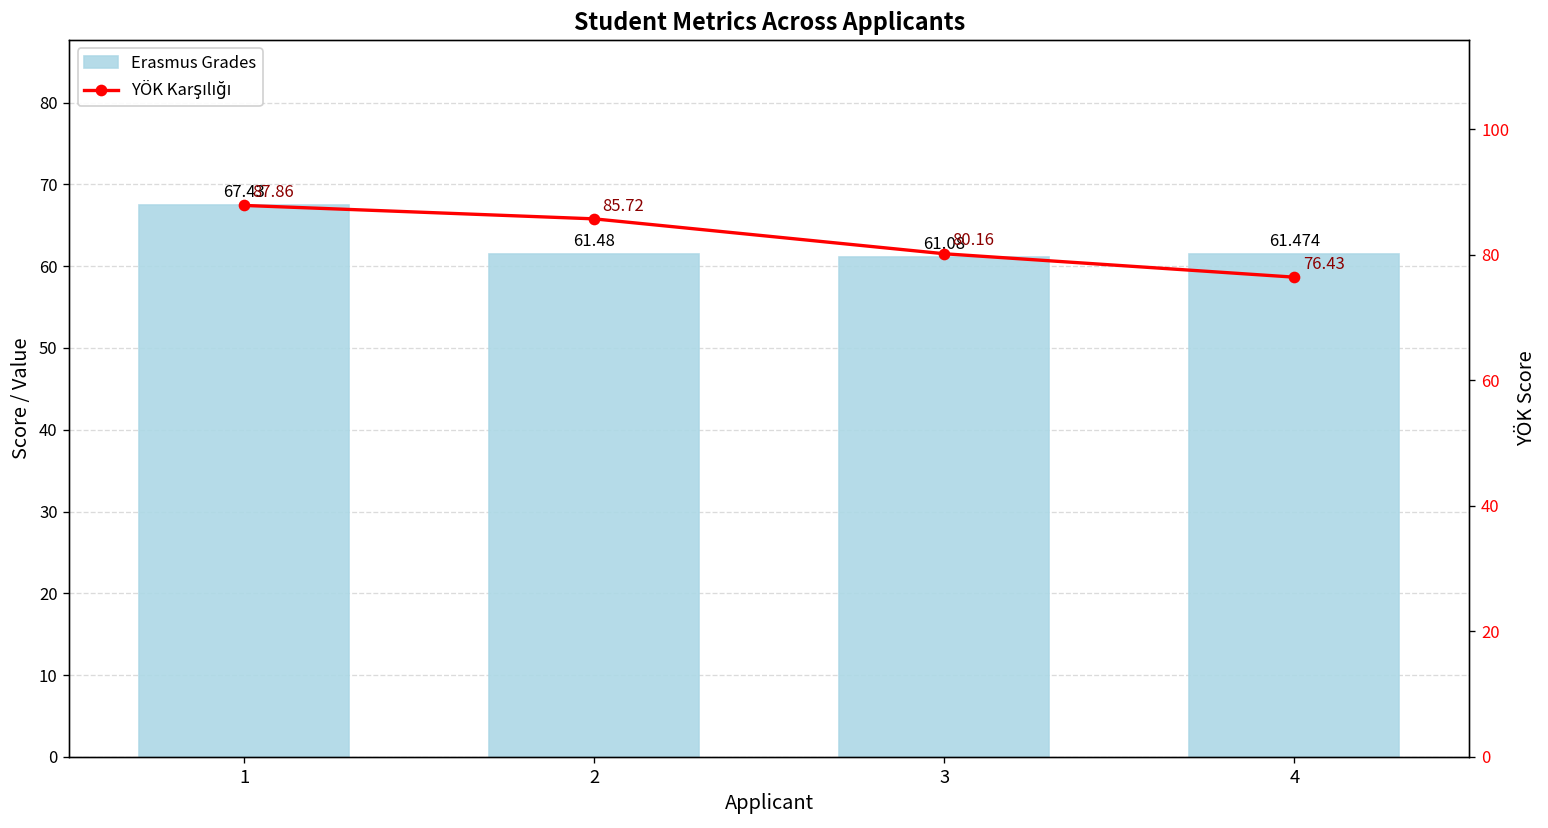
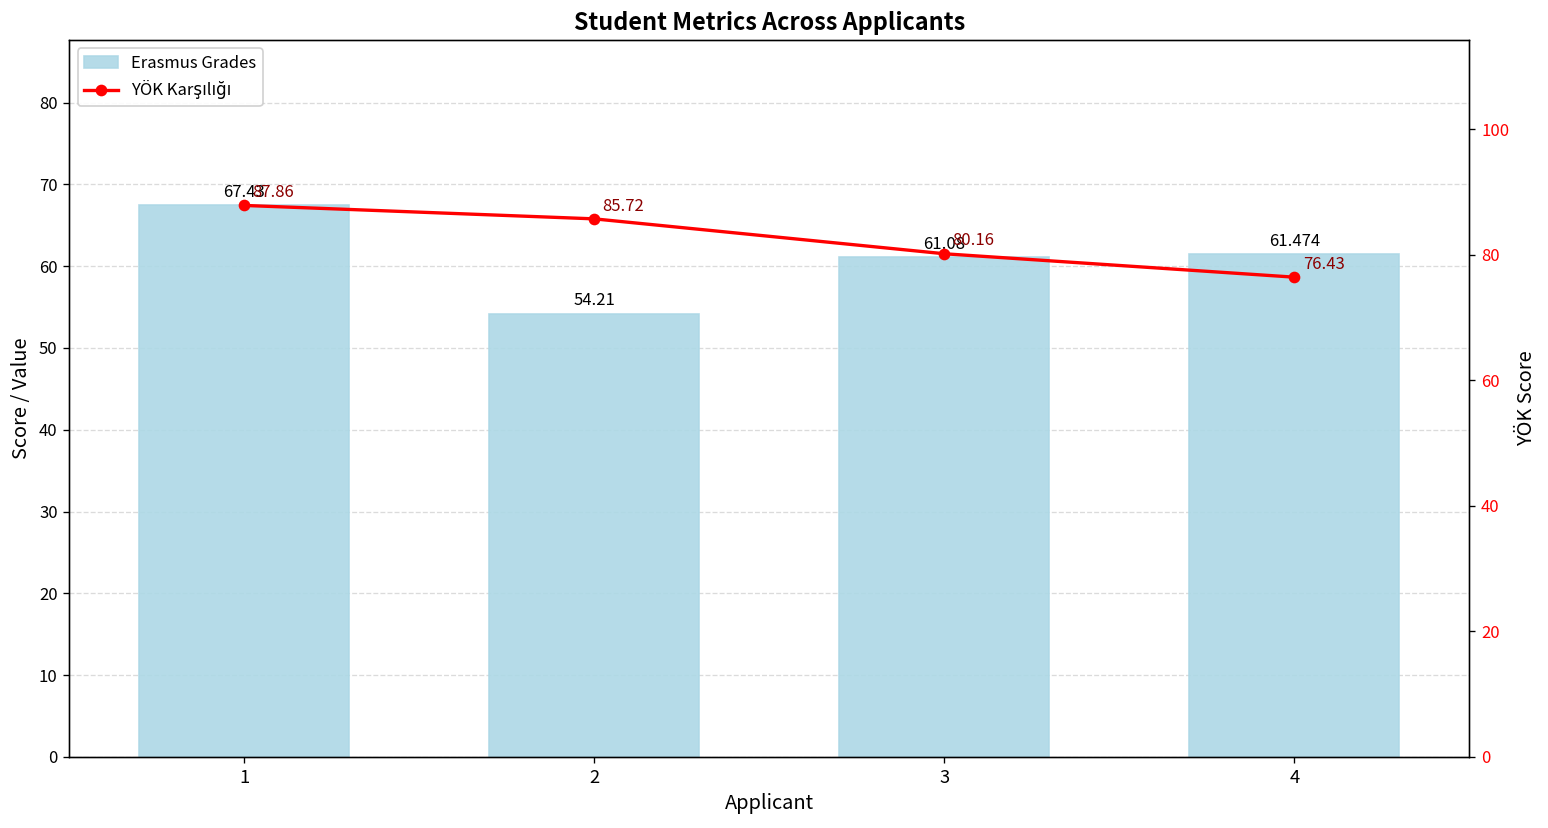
  {
    "Erasmus Grades": {
-     "2": 61.48,
+     "2": 54.21,
      "4": 61.474
    },
    "YÖK Karşılığı": {
      "2": 85.72,
      "4": 76.43
    }
  }
